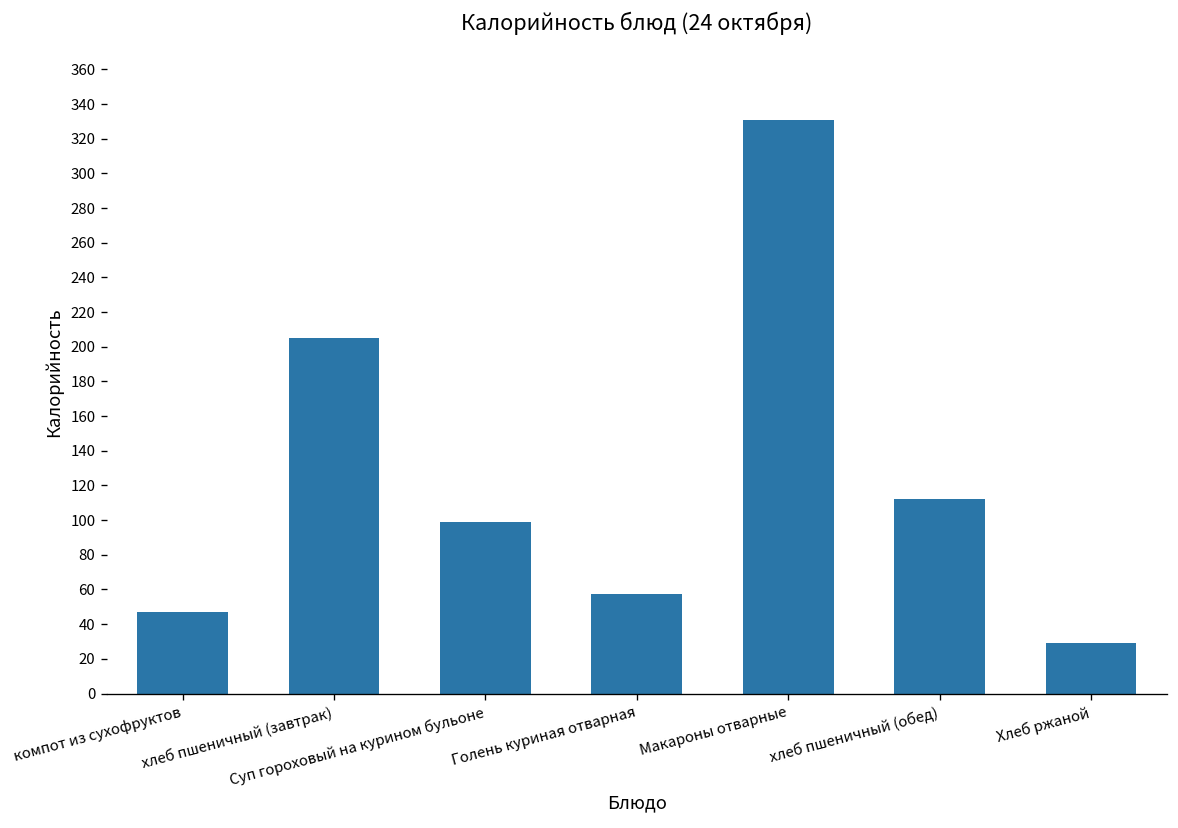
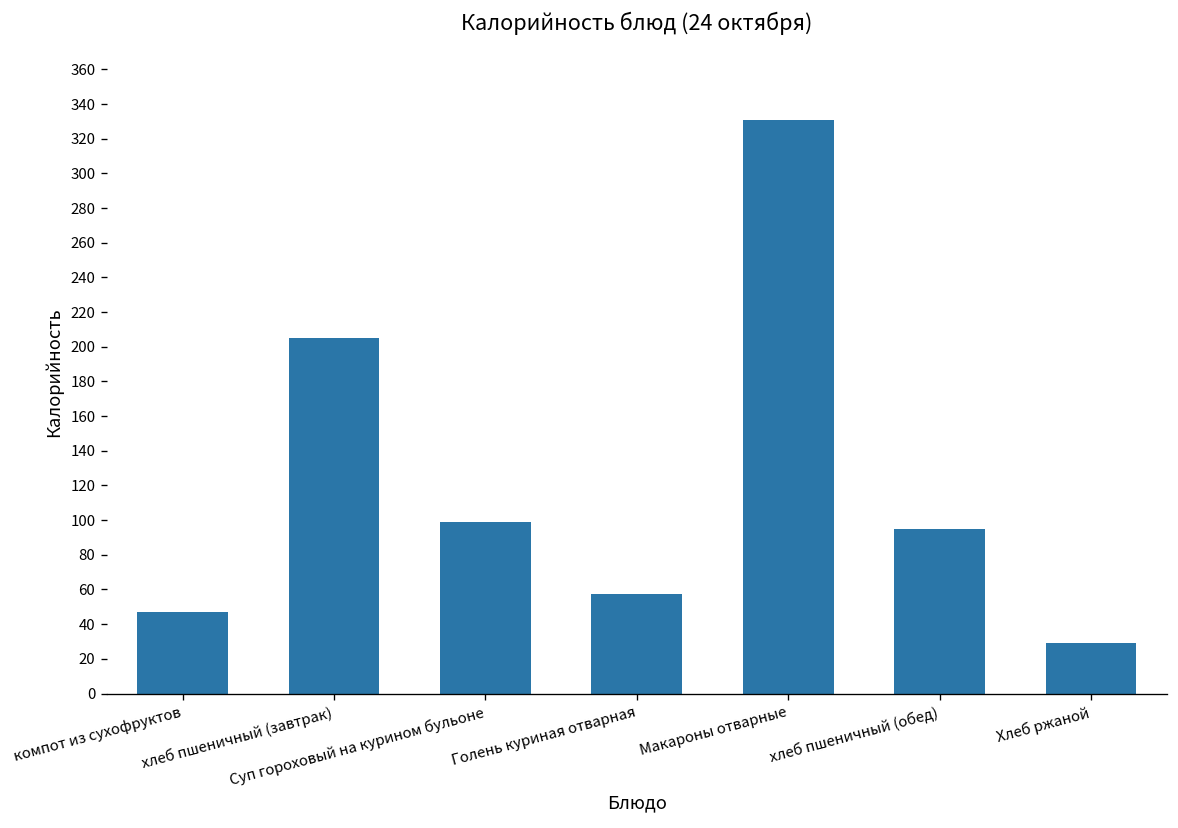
  {
    "компот из сухофруктов": 47,
    "хлеб пшеничный (завтрак)": 205,
    "Суп гороховый на курином бульоне": 99,
    "Голень куриная отварная": 57,
    "Макароны отварные": 331,
-   "хлеб пшеничный (обед)": 112,
+   "хлеб пшеничный (обед)": 95,
    "Хлеб ржаной": 29
  }
